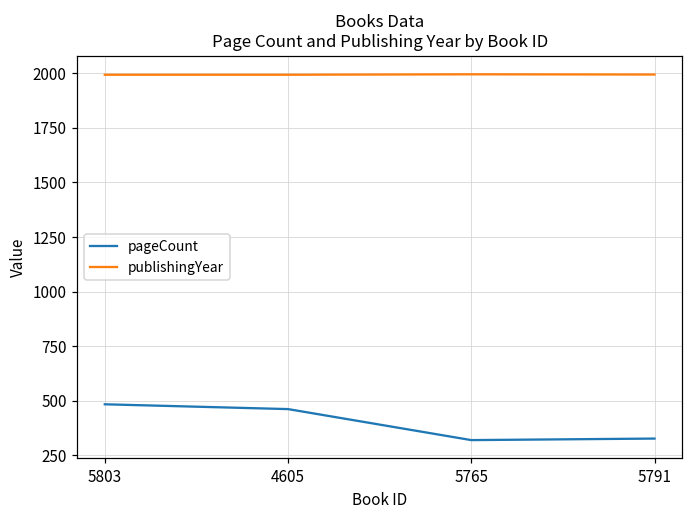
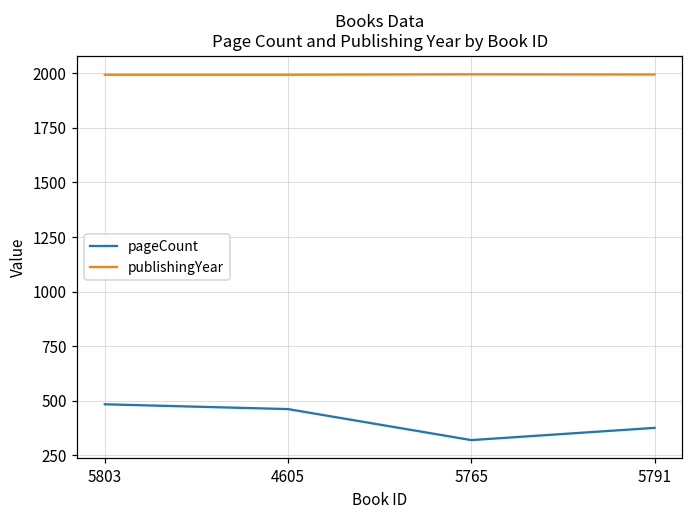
  {
    "pageCount": {
      "5803": 480,
      "4605": 460,
      "5765": 320,
-     "5791": 330
+     "5791": 380
    },
    "publishingYear": {
      "5803": 1990,
      "4605": 1990,
      "5765": 2000,
      "5791": 1990
    }
  }
